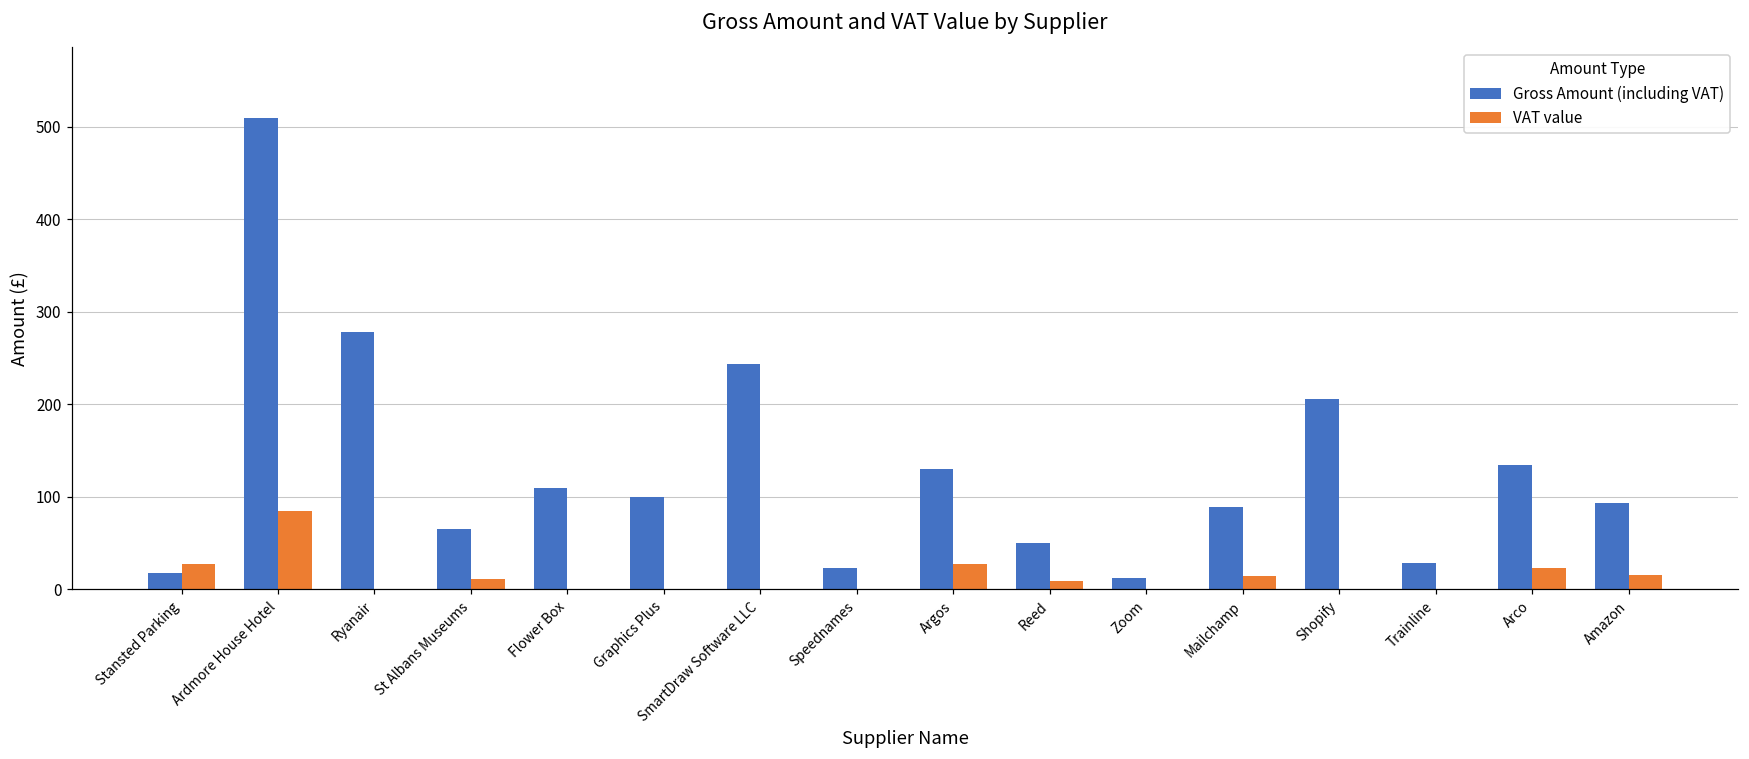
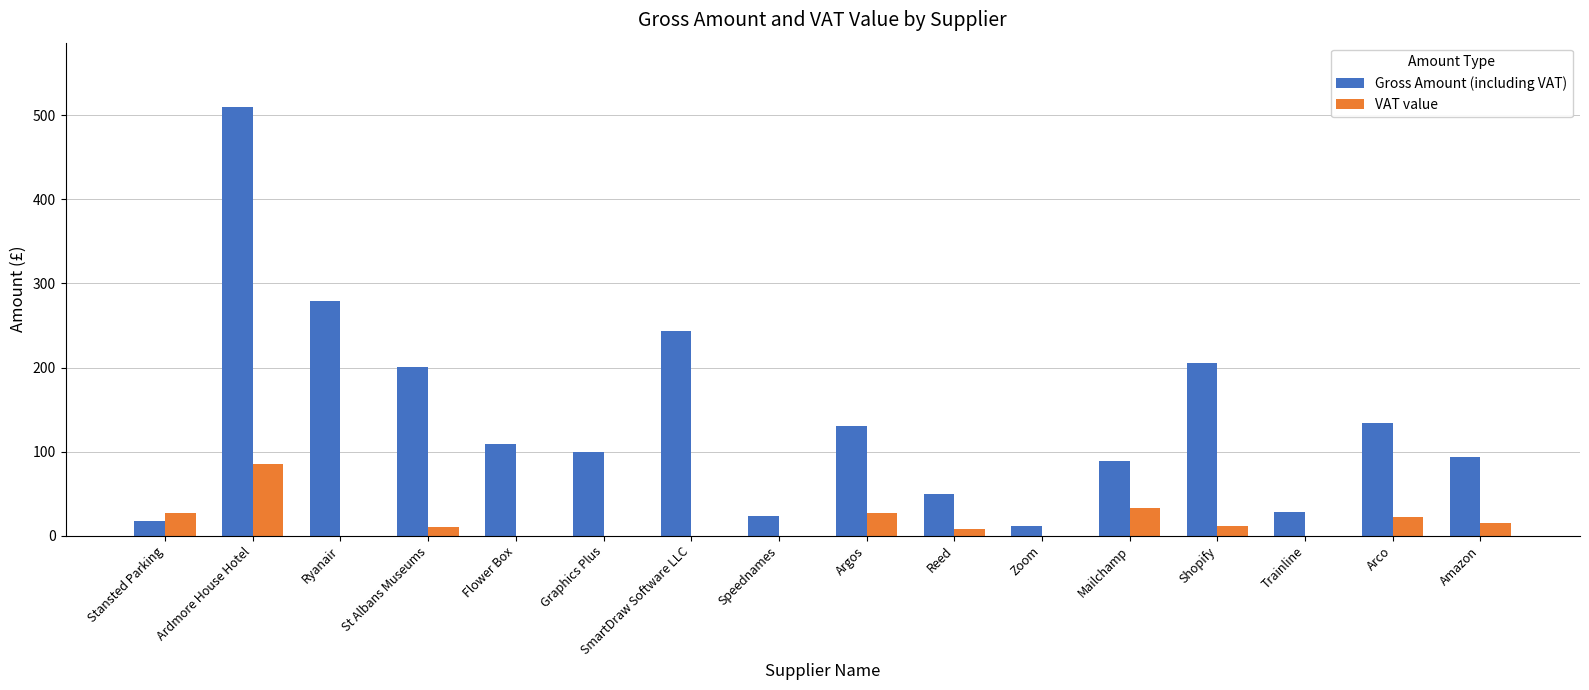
  {
    "Gross Amount (including VAT)": {
      "Stansted Parking": 20,
      "Ardmore House Hotel": 510,
      "Ryanair": 280,
-     "St Albans Museums": 60,
+     "St Albans Museums": 200,
      "Flower Box": 110,
      "Graphics Plus": 100,
      "SmartDraw Software LLC": 240,
      "Speednames": 20,
      "Argos": 130,
      "Reed": 50,
      "Zoom": 10,
      "Mailchamp": 90,
      "Shopify": 210,
      "Trainline": 30,
      "Arco": 130,
      "Amazon": 90
    },
    "VAT value": {
      "Stansted Parking": 30,
      "Ardmore House Hotel": 90,
      "Ryanair": 0,
      "St Albans Museums": 10,
      "Flower Box": 0,
      "Graphics Plus": 0,
      "SmartDraw Software LLC": 0,
      "Speednames": 0,
      "Argos": 30,
      "Reed": 10,
      "Zoom": 0,
-     "Mailchamp": 10,
-     "Shopify": 0,
+     "Mailchamp": 30,
+     "Shopify": 10,
      "Trainline": 0,
      "Arco": 20,
      "Amazon": 20
    }
  }
